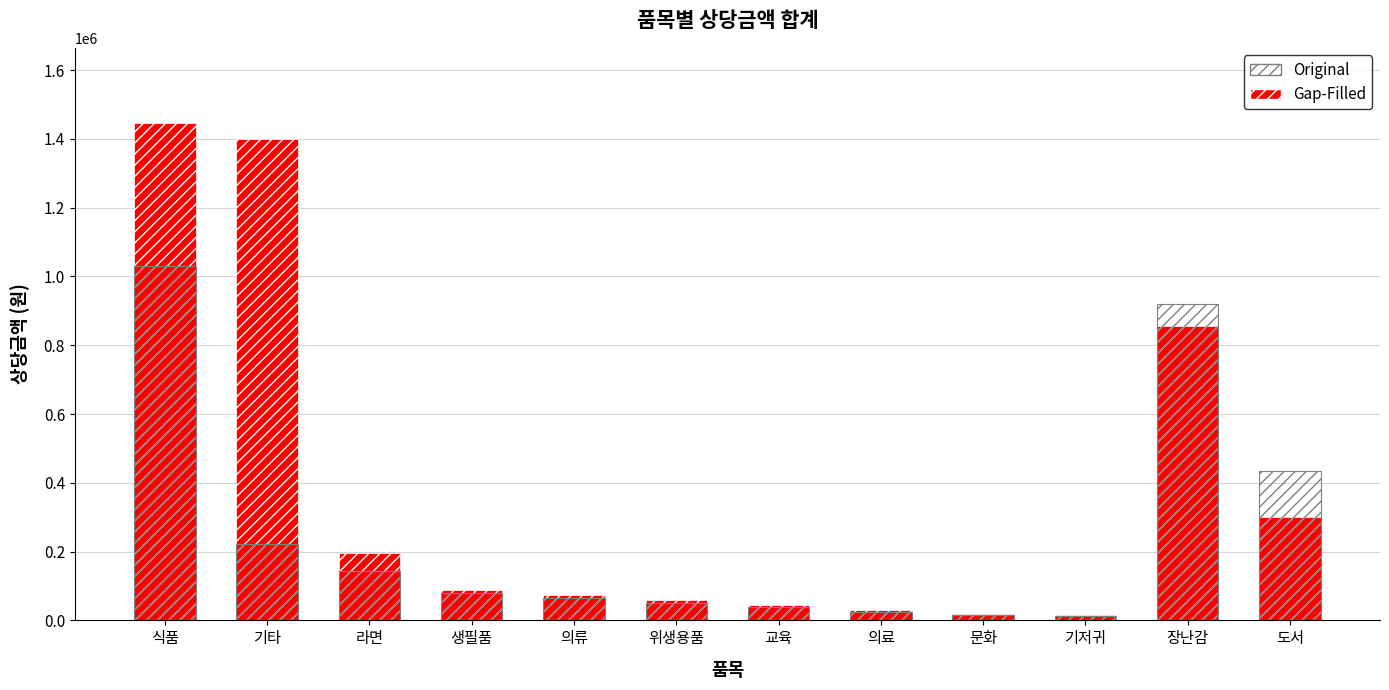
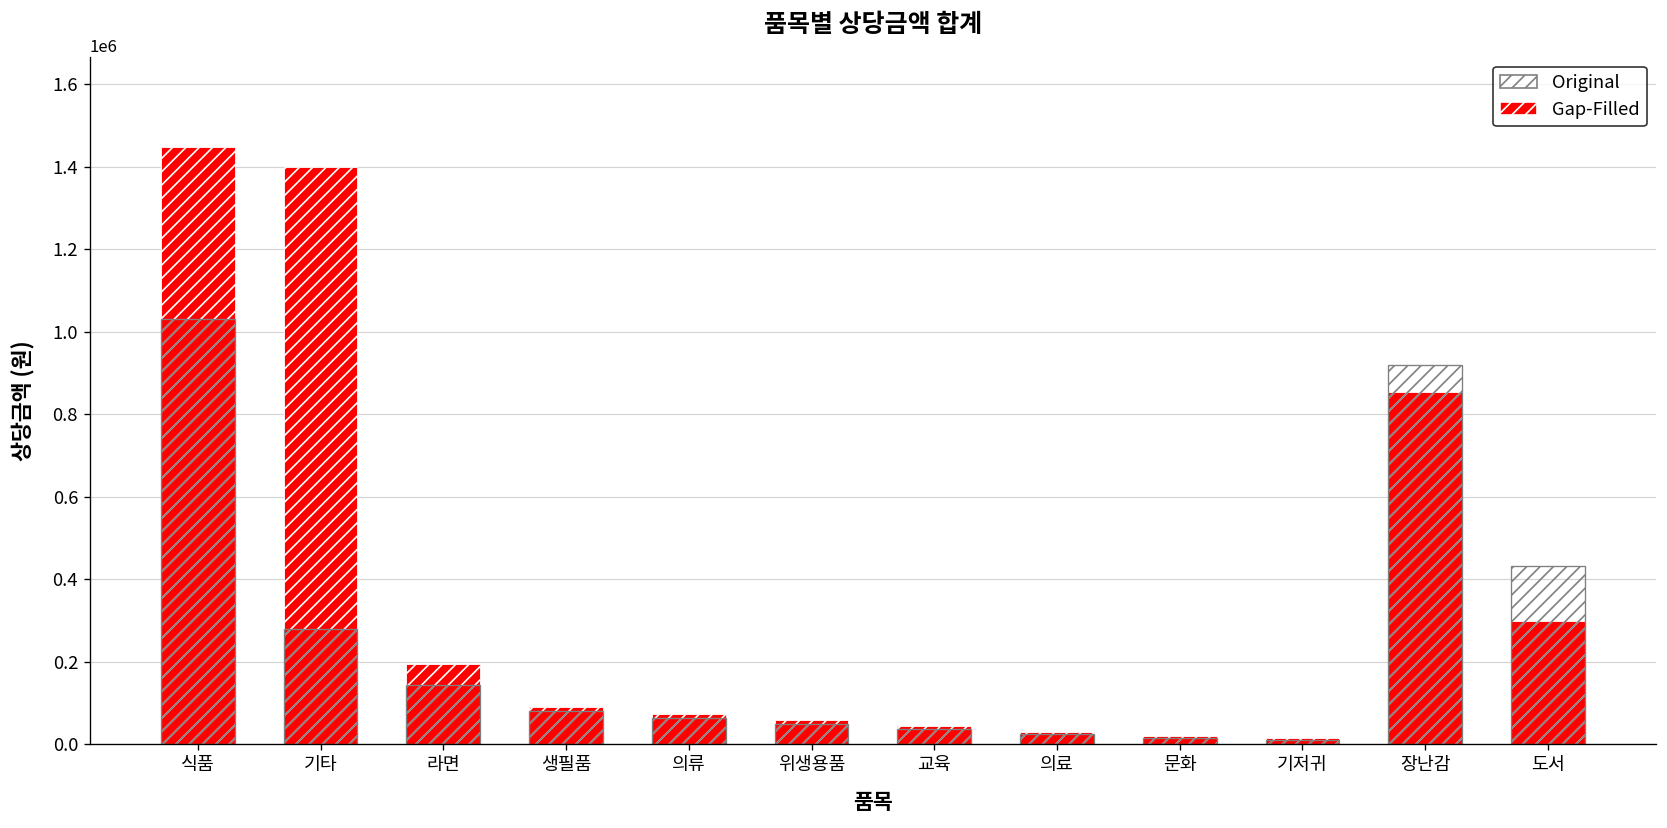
  {
    "Gap-Filled": {
      "식품": 1450000,
      "기타": 1400000,
      "라면": 200000,
      "생필품": 90000,
      "의류": 80000,
      "위생용품": 60000,
      "교육": 50000,
      "의료": 30000,
      "문화": 20000,
      "기저귀": 20000
    },
    "Original": {
-     "기타": 220000,
+     "기타": 280000,
      "의료": 30000,
      "문화": 20000,
      "기저귀": 10000,
      "장난감": 920000,
      "도서": 430000
    }
  }
